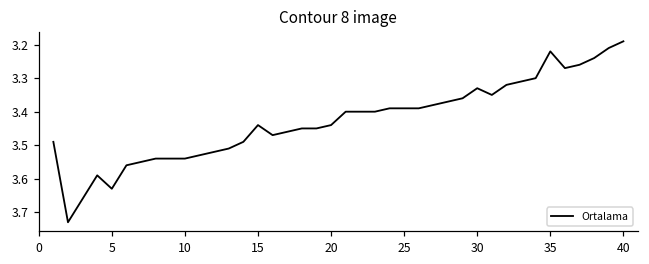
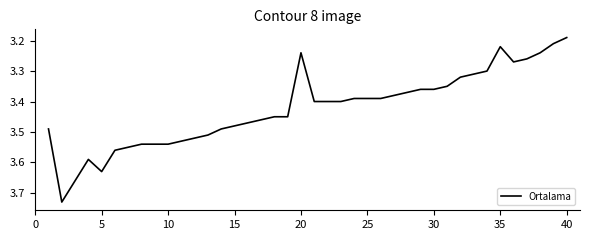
  {
    "5": 3.63,
    "10": 3.54,
-   "15": 3.44,
-   "20": 3.44,
+   "15": 3.48,
+   "20": 3.24,
    "25": 3.39,
-   "30": 3.33,
+   "30": 3.36,
    "35": 3.22,
    "40": 3.19
  }
